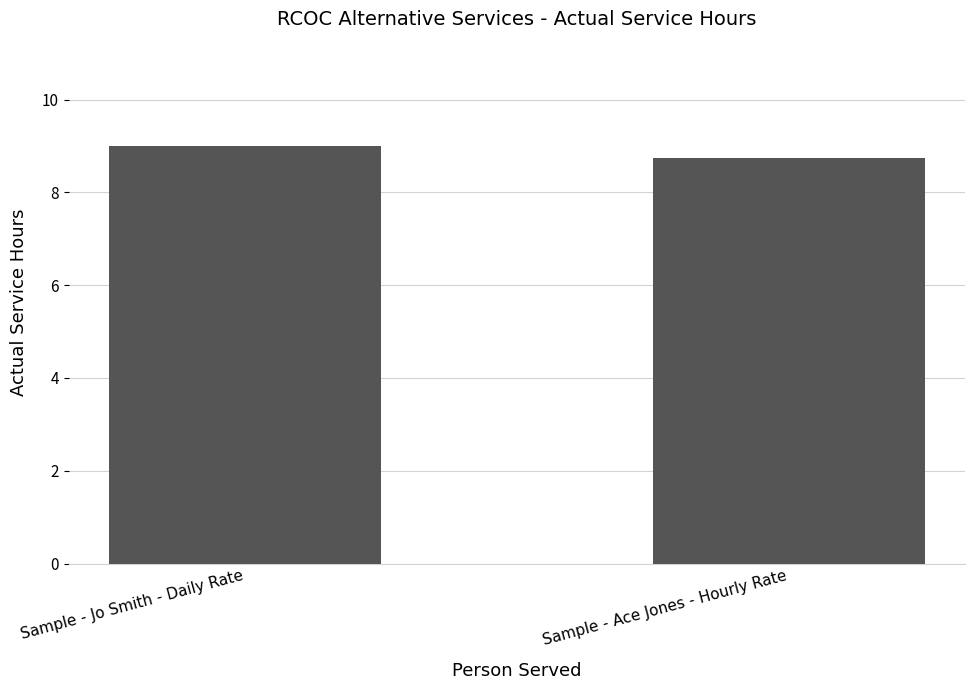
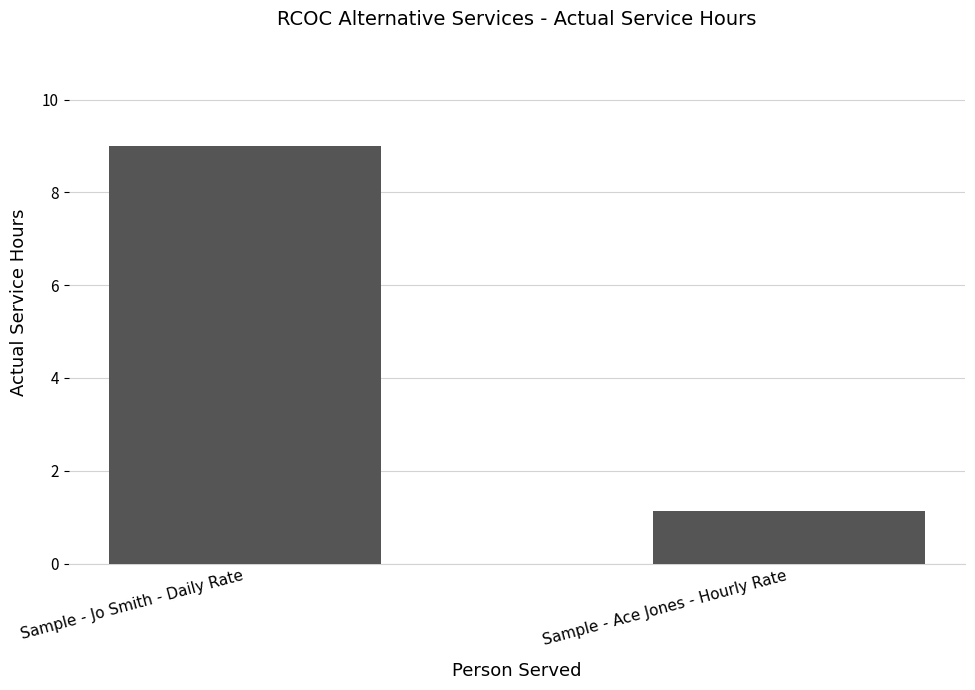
  {
    "Sample - Jo Smith - Daily Rate": 9.0,
-   "Sample - Ace Jones - Hourly Rate": 8.8
+   "Sample - Ace Jones - Hourly Rate": 1.1
  }
